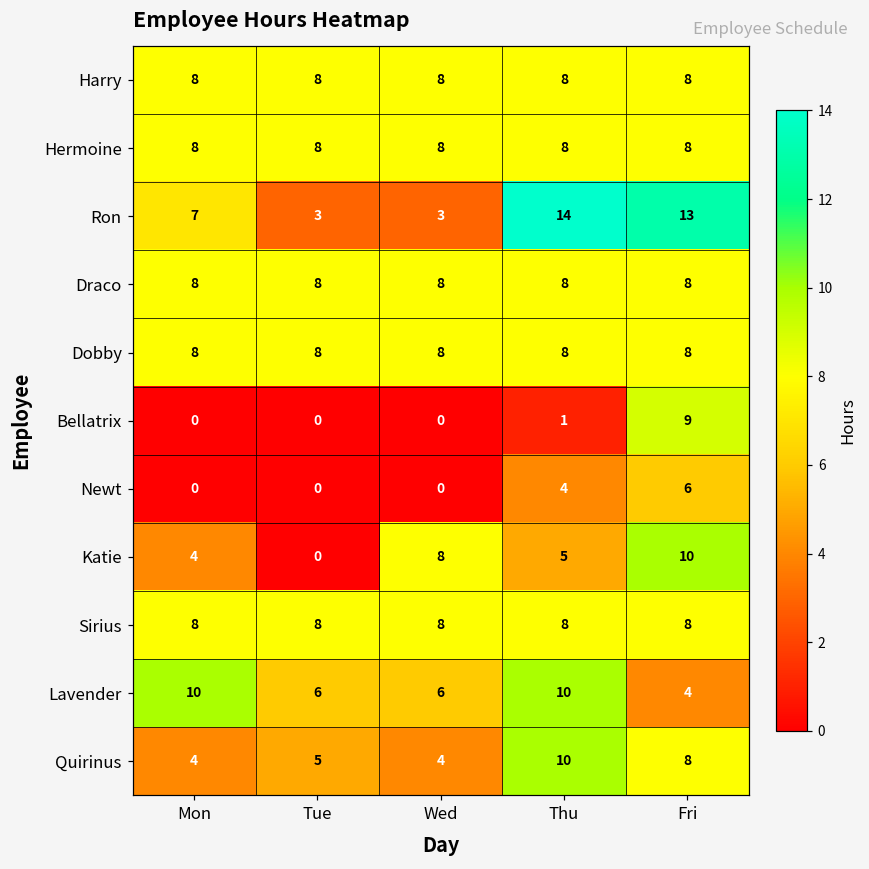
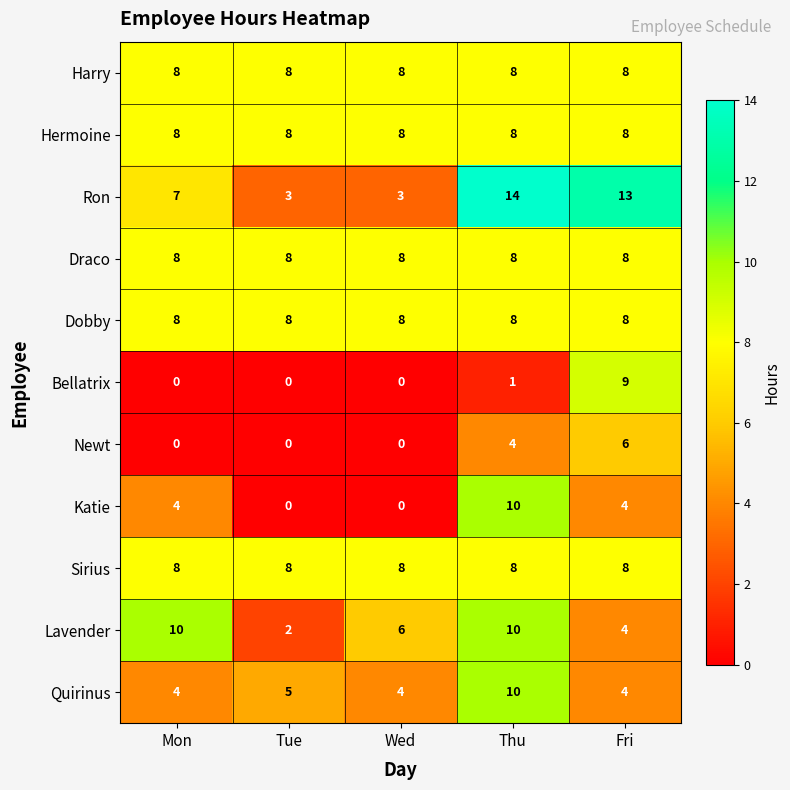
  {
    "Harry": {
      "Mon": 8,
      "Tue": 8,
      "Wed": 8,
      "Thu": 8,
      "Fri": 8
    },
    "Hermoine": {
      "Mon": 8,
      "Tue": 8,
      "Wed": 8,
      "Thu": 8,
      "Fri": 8
    },
    "Ron": {
      "Mon": 7,
      "Tue": 3,
      "Wed": 3,
      "Thu": 14,
      "Fri": 13
    },
    "Draco": {
      "Mon": 8,
      "Tue": 8,
      "Wed": 8,
      "Thu": 8,
      "Fri": 8
    },
    "Dobby": {
      "Mon": 8,
      "Tue": 8,
      "Wed": 8,
      "Thu": 8,
      "Fri": 8
    },
    "Bellatrix": {
      "Mon": 0,
      "Tue": 0,
      "Wed": 0,
      "Thu": 1,
      "Fri": 9
    },
    "Newt": {
      "Mon": 0,
      "Tue": 0,
      "Wed": 0,
      "Thu": 4,
      "Fri": 6
    },
    "Katie": {
      "Mon": 4,
      "Tue": 0,
-     "Wed": 8,
-     "Thu": 5,
-     "Fri": 10
+     "Wed": 0,
+     "Thu": 10,
+     "Fri": 4
    },
    "Sirius": {
      "Mon": 8,
      "Tue": 8,
      "Wed": 8,
      "Thu": 8,
      "Fri": 8
    },
    "Lavender": {
      "Mon": 10,
-     "Tue": 6,
+     "Tue": 2,
      "Wed": 6,
      "Thu": 10,
      "Fri": 4
    },
    "Quirinus": {
      "Mon": 4,
      "Tue": 5,
      "Wed": 4,
      "Thu": 10,
-     "Fri": 8
+     "Fri": 4
    }
  }
